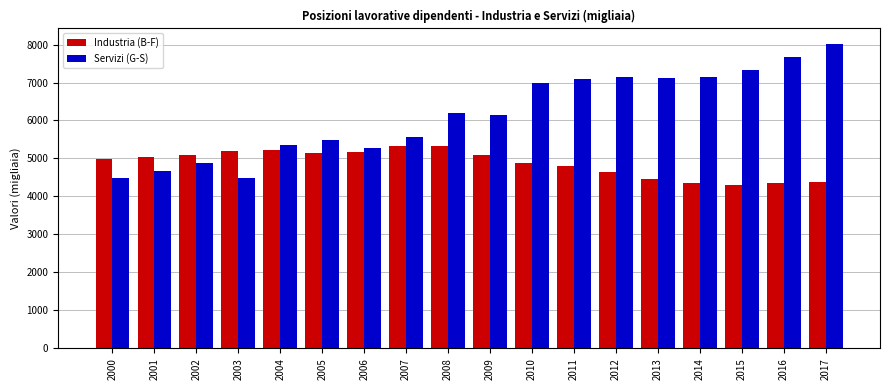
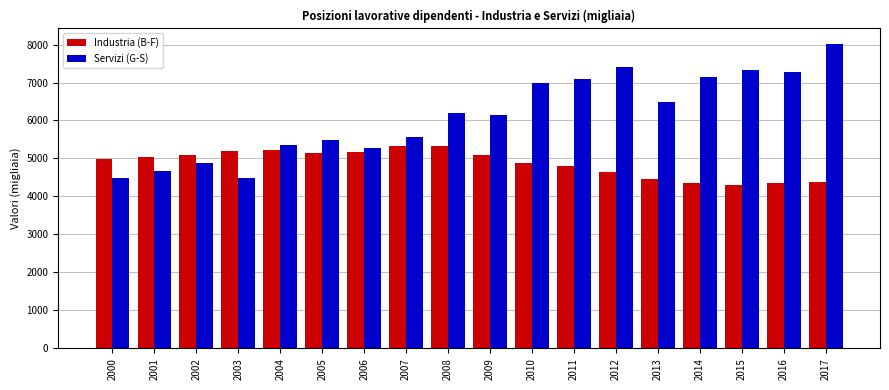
  {
    "Industria (B-F)": {
      "2000": 5000,
      "2001": 5000,
      "2002": 5100,
      "2003": 5200,
      "2004": 5200,
      "2005": 5200,
      "2006": 5200,
      "2007": 5300,
      "2008": 5300,
      "2009": 5100,
      "2010": 4900,
      "2011": 4800,
      "2012": 4600,
      "2013": 4500,
      "2014": 4300,
      "2015": 4300,
      "2016": 4300,
      "2017": 4400
    },
    "Servizi (G-S)": {
      "2000": 4500,
      "2001": 4700,
      "2002": 4900,
      "2003": 4500,
      "2004": 5400,
      "2005": 5500,
      "2006": 5300,
      "2007": 5600,
      "2008": 6200,
      "2009": 6100,
      "2010": 7000,
      "2011": 7100,
-     "2012": 7100,
-     "2013": 7100,
+     "2012": 7400,
+     "2013": 6500,
      "2014": 7100,
      "2015": 7300,
-     "2016": 7700,
+     "2016": 7300,
      "2017": 8000
    }
  }
